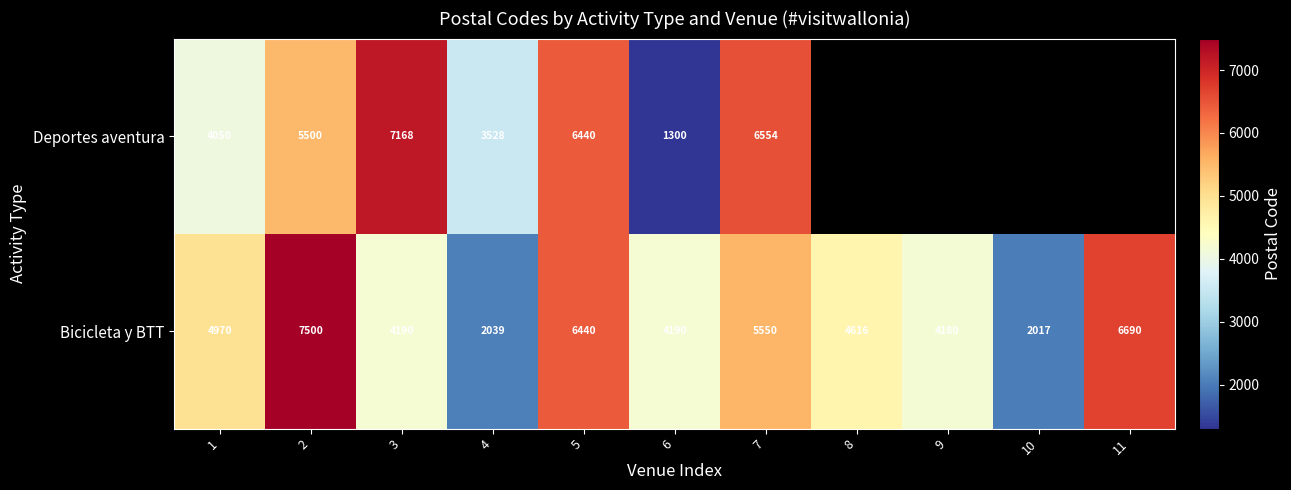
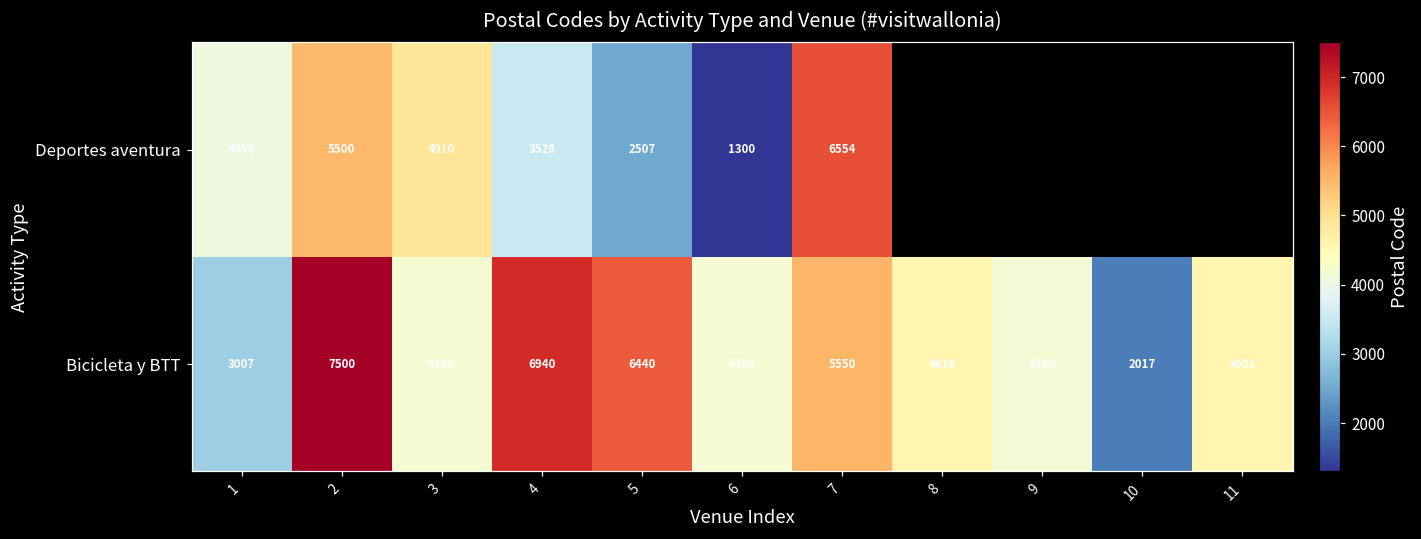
  {
    "Deportes aventura": {
      "2": 5500,
-     "3": 7168,
+     "3": 4910,
      "4": 3528,
-     "5": 6440,
+     "5": 2507,
      "6": 1300,
      "7": 6554
    },
    "Bicicleta y BTT": {
-     "1": 4970,
+     "1": 3007,
      "2": 7500,
-     "4": 2039,
+     "4": 6940,
      "5": 6440,
      "7": 5550,
      "8": 4616,
      "10": 2017,
-     "11": 6690
+     "11": 4601
    }
  }
